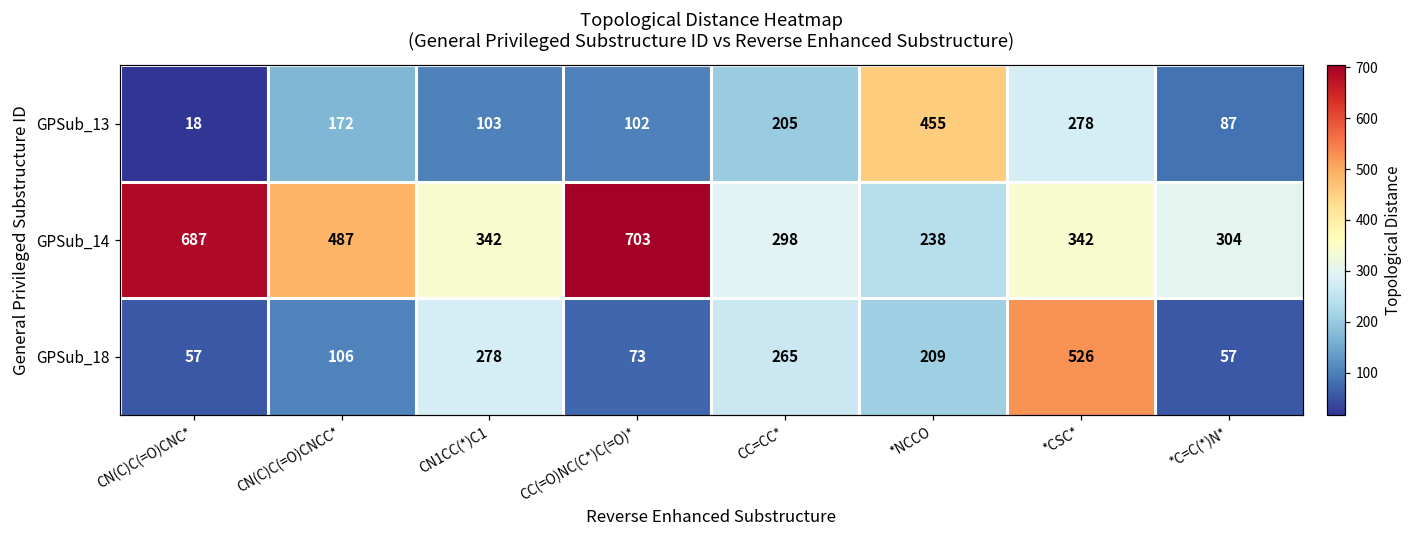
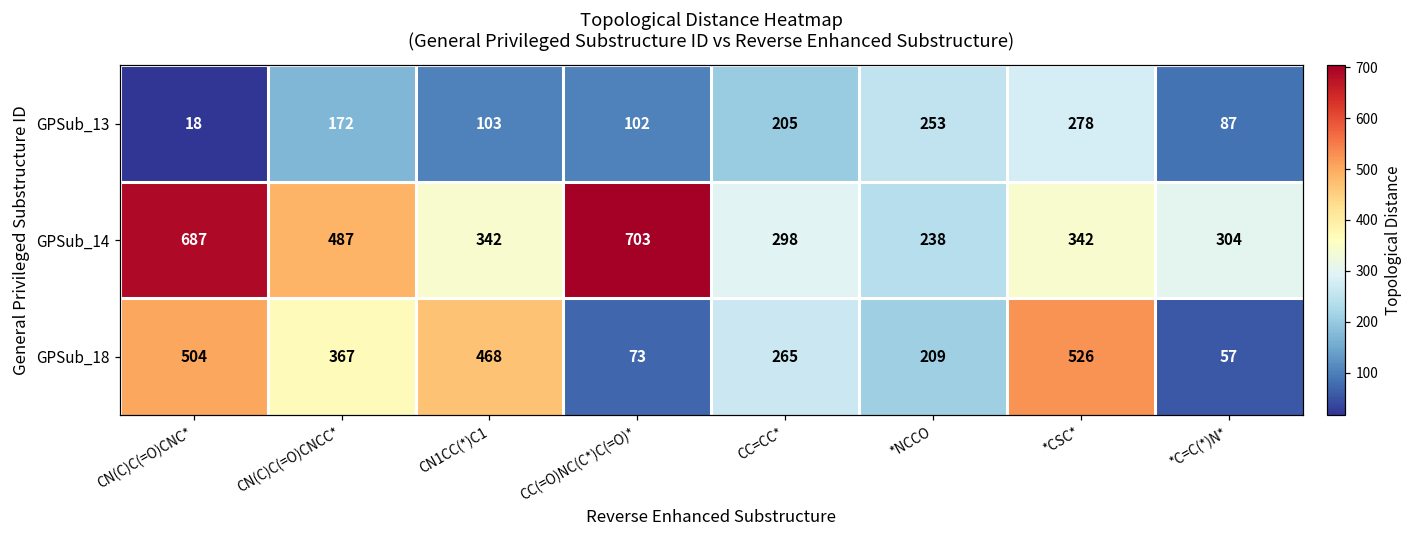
  {
    "GPSub_13": {
      "CN(C)C(=O)CNC*": 18,
      "CN(C)C(=O)CNCC*": 172,
      "CN1CC(*)C1": 103,
      "CC(=O)NC(C*)C(=O)*": 102,
      "CC=CC*": 205,
-     "*NCCO": 455,
+     "*NCCO": 253,
      "*CSC*": 278,
      "*C=C(*)N*": 87
    },
    "GPSub_14": {
      "CN(C)C(=O)CNC*": 687,
      "CN(C)C(=O)CNCC*": 487,
      "CN1CC(*)C1": 342,
      "CC(=O)NC(C*)C(=O)*": 703,
      "CC=CC*": 298,
      "*NCCO": 238,
      "*CSC*": 342,
      "*C=C(*)N*": 304
    },
    "GPSub_18": {
-     "CN(C)C(=O)CNC*": 57,
-     "CN(C)C(=O)CNCC*": 106,
-     "CN1CC(*)C1": 278,
+     "CN(C)C(=O)CNC*": 504,
+     "CN(C)C(=O)CNCC*": 367,
+     "CN1CC(*)C1": 468,
      "CC(=O)NC(C*)C(=O)*": 73,
      "CC=CC*": 265,
      "*NCCO": 209,
      "*CSC*": 526,
      "*C=C(*)N*": 57
    }
  }
